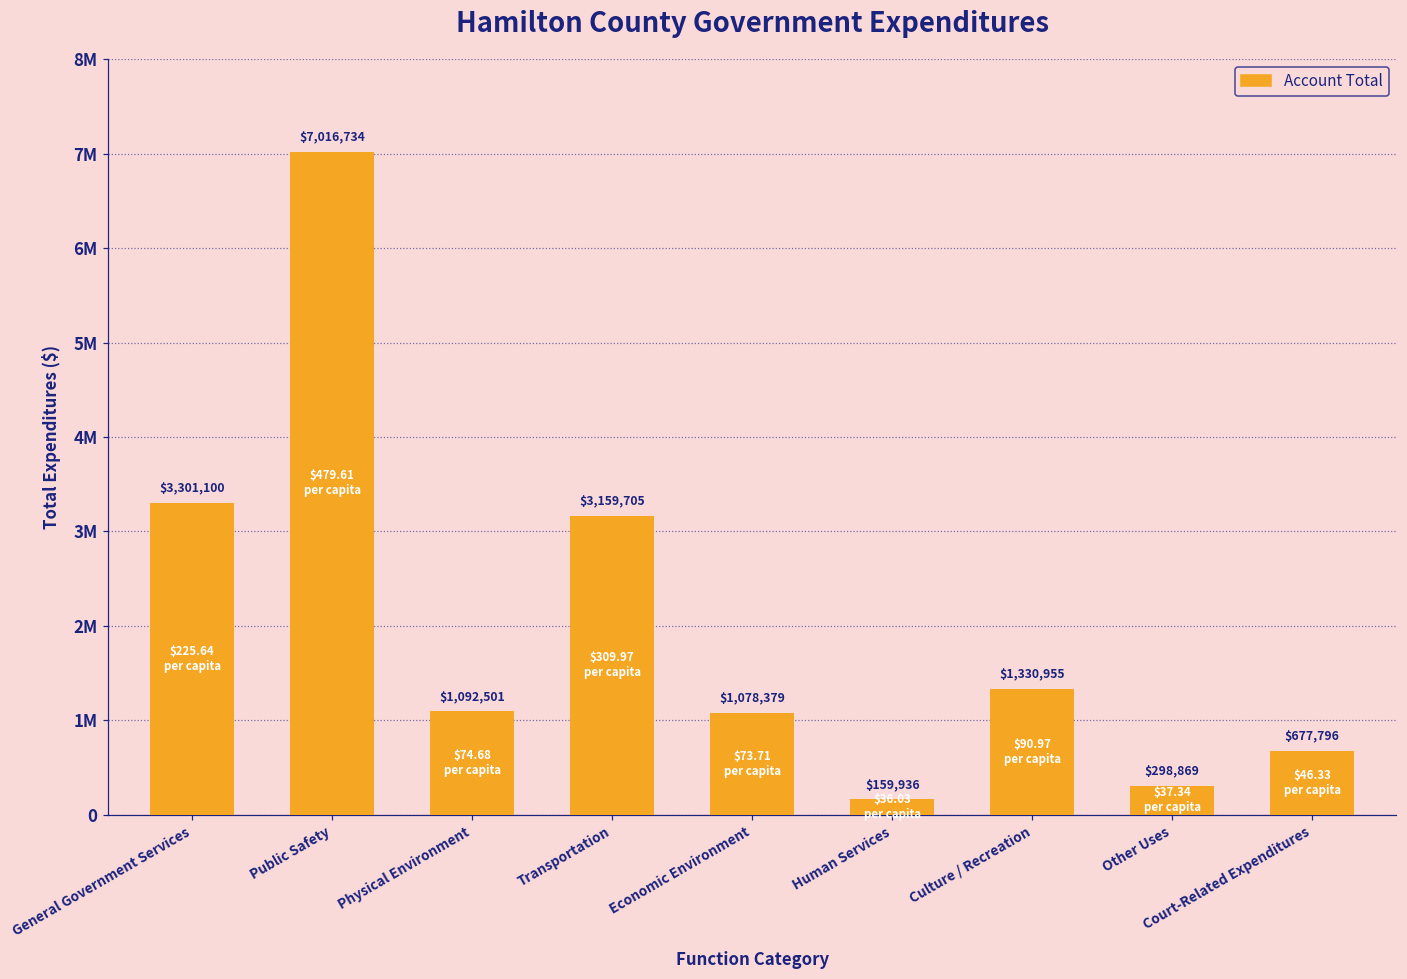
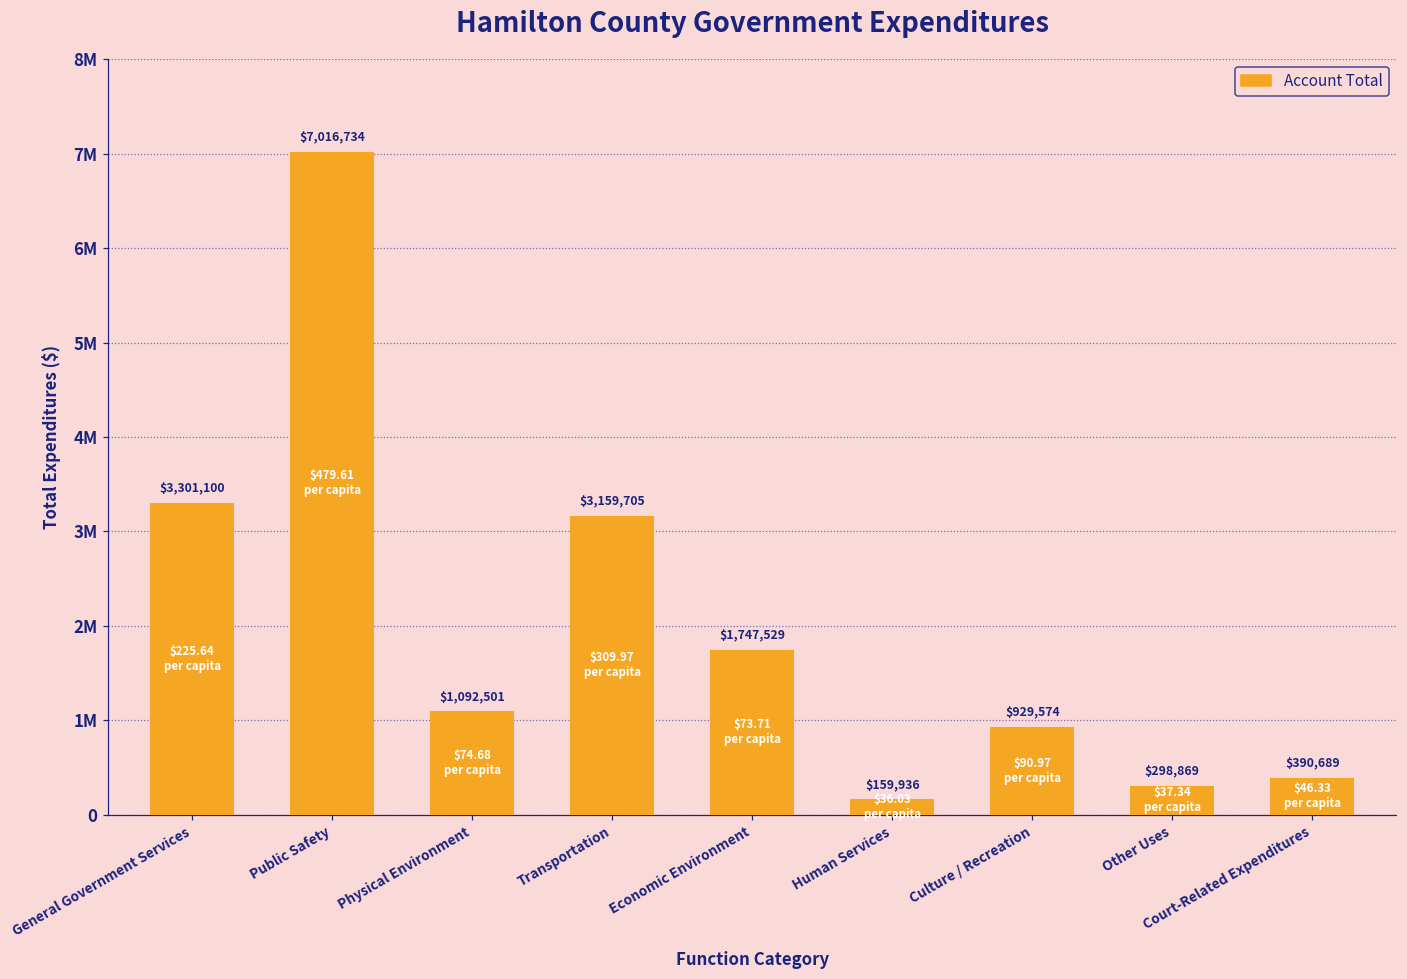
  {
    "General Government Services": "$3,301,100",
    "Public Safety": "$7,016,734",
    "Physical Environment": "$1,092,501",
    "Transportation": "$3,159,705",
-   "Economic Environment": "$1,078,379",
+   "Economic Environment": "$1,747,529",
    "Human Services": "$159,936",
-   "Culture / Recreation": "$1,330,955",
+   "Culture / Recreation": "$929,574",
    "Other Uses": "$298,869",
-   "Court-Related Expenditures": "$677,796"
+   "Court-Related Expenditures": "$390,689"
  }
